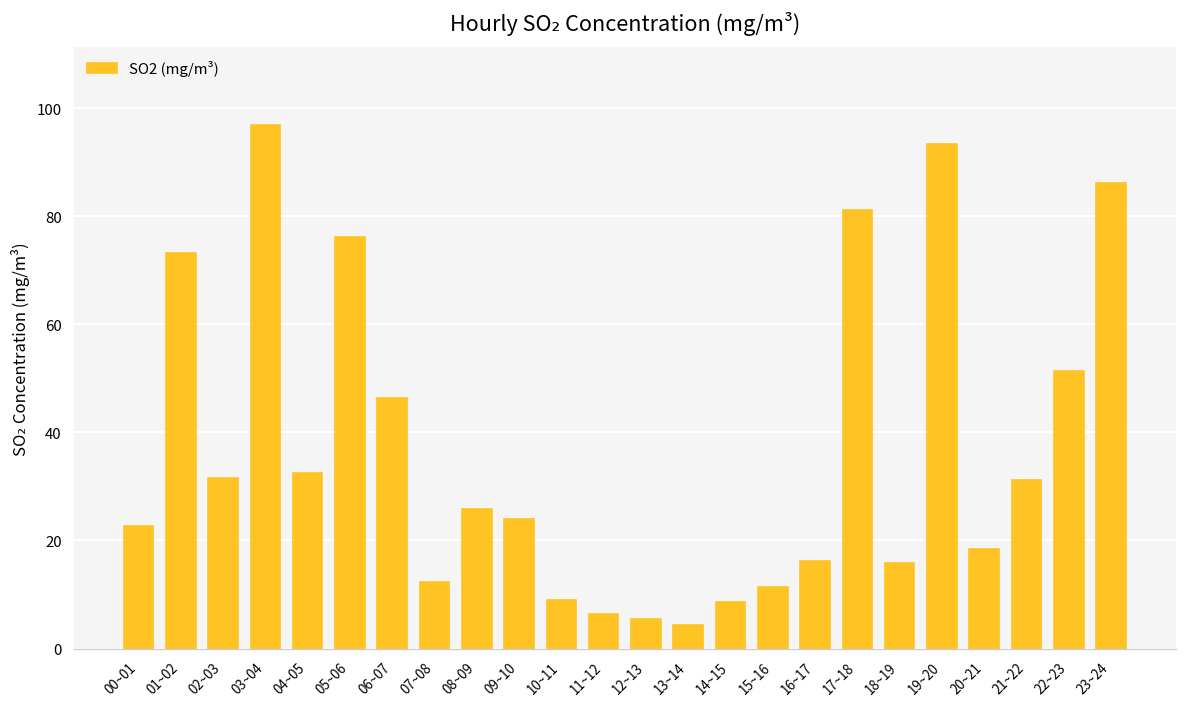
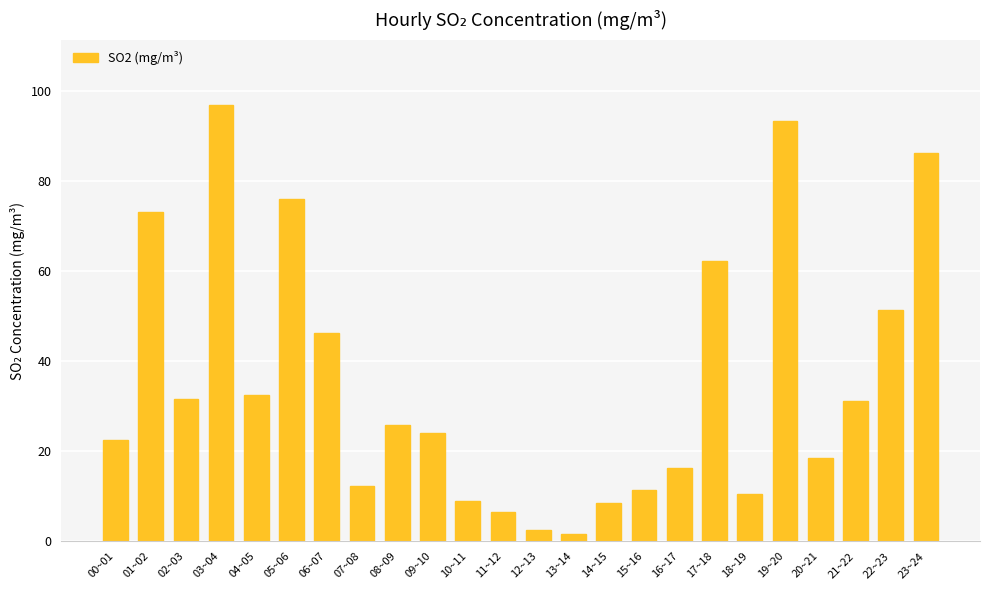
  {
    "00~01": 23,
    "01~02": 73,
    "02~03": 32,
    "03~04": 97,
    "04~05": 32,
    "05~06": 76,
    "06~07": 46,
    "07~08": 12,
    "08~09": 26,
    "09~10": 24,
    "10~11": 9,
    "11~12": 6,
-   "12~13": 6,
-   "13~14": 4,
+   "12~13": 3,
+   "13~14": 2,
    "14~15": 9,
    "15~16": 11,
    "16~17": 16,
-   "17~18": 81,
-   "18~19": 16,
+   "17~18": 62,
+   "18~19": 11,
    "19~20": 93,
    "20~21": 19,
    "21~22": 31,
    "22~23": 51,
    "23~24": 86
  }
